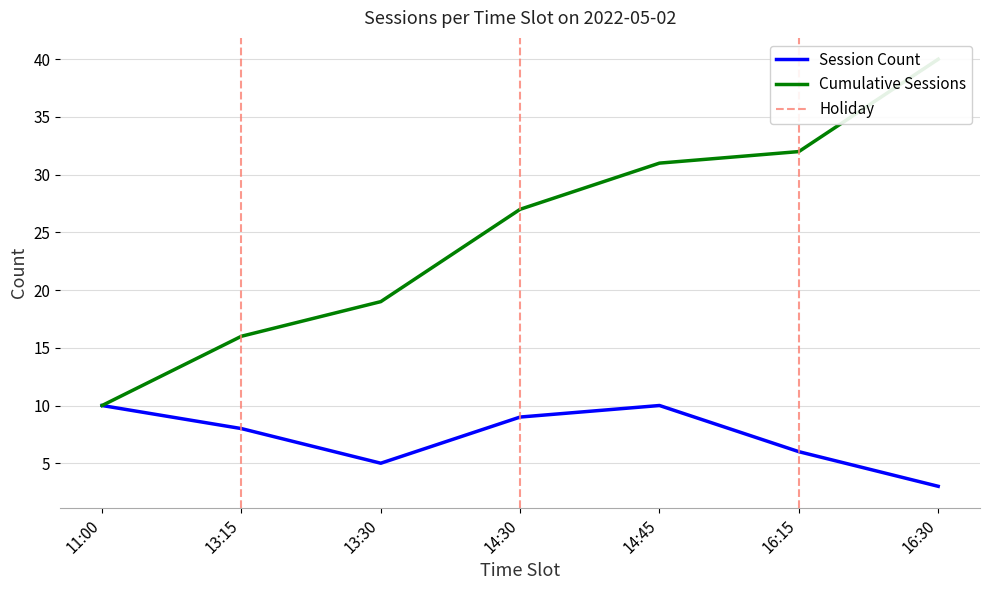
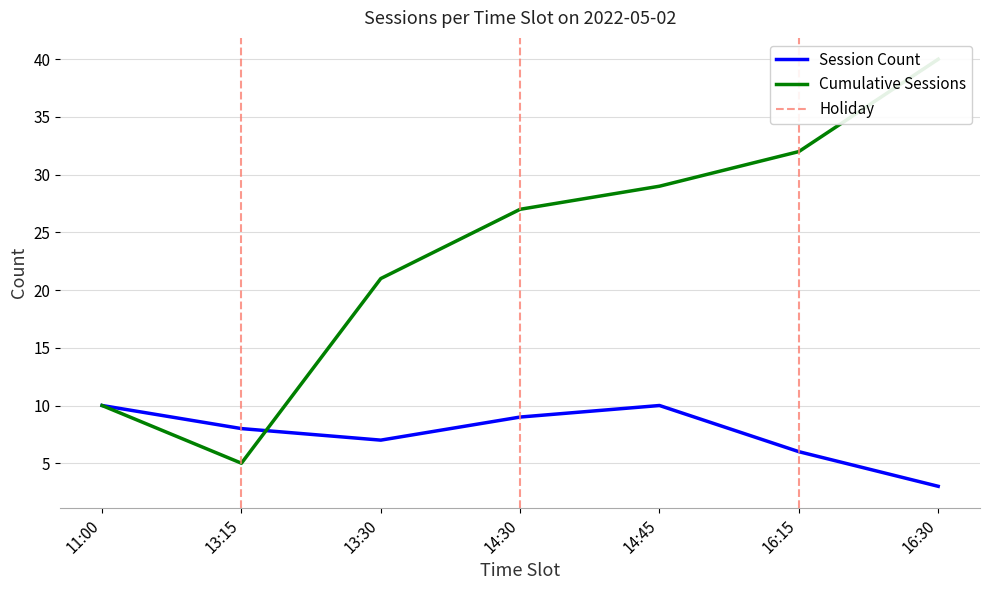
  {
    "Session Count": {
      "13:15": 8,
-     "13:30": 5,
+     "13:30": 7,
      "14:30": 9,
      "14:45": 10,
      "16:15": 6,
      "16:30": 3
    },
    "Cumulative Sessions": {
-     "13:15": 16,
-     "13:30": 19,
+     "13:15": 5,
+     "13:30": 21,
      "14:30": 27,
-     "14:45": 31,
+     "14:45": 29,
      "16:15": 32
    }
  }
